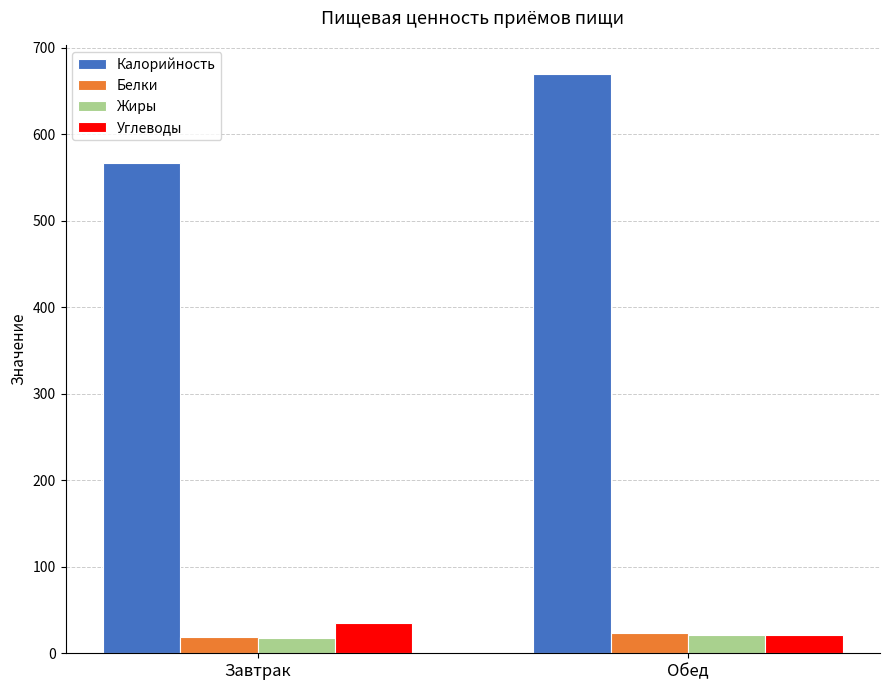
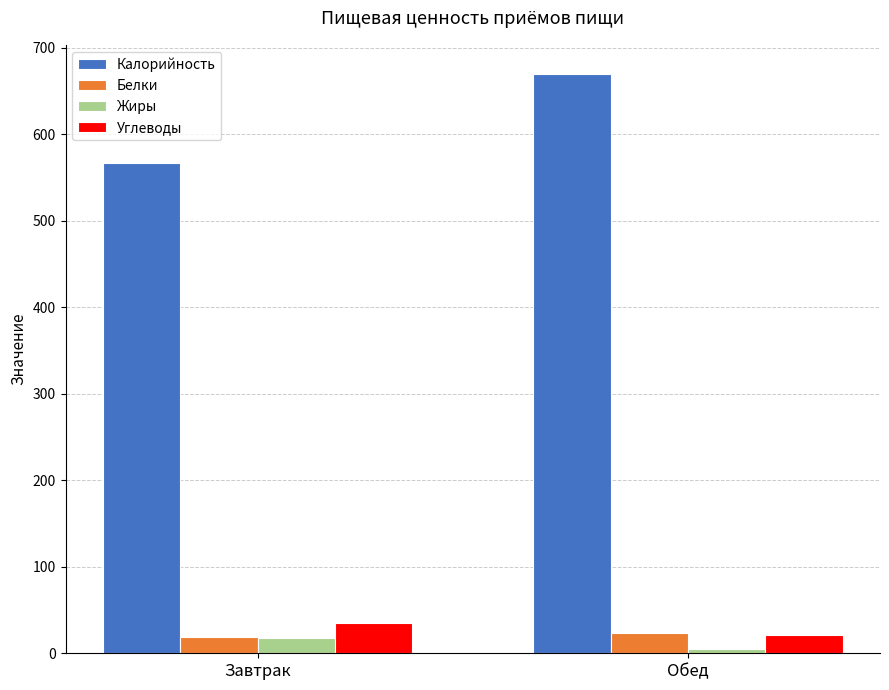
  {
    "Калорийность": {
      "Завтрак": 570,
      "Обед": 670
    },
    "Белки": {
      "Завтрак": 20,
      "Обед": 20
    },
    "Жиры": {
      "Завтрак": 20,
-     "Обед": 20
+     "Обед": 0
    },
    "Углеводы": {
      "Завтрак": 30,
      "Обед": 20
    }
  }
